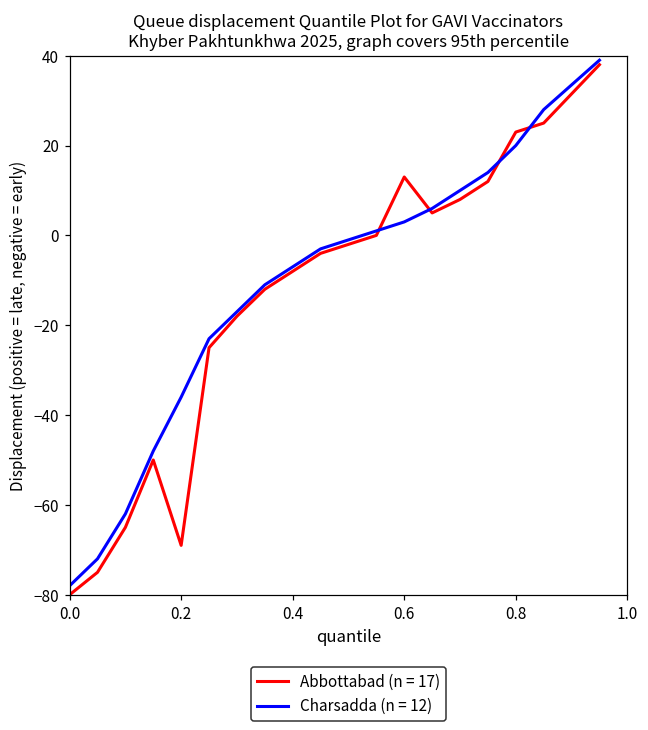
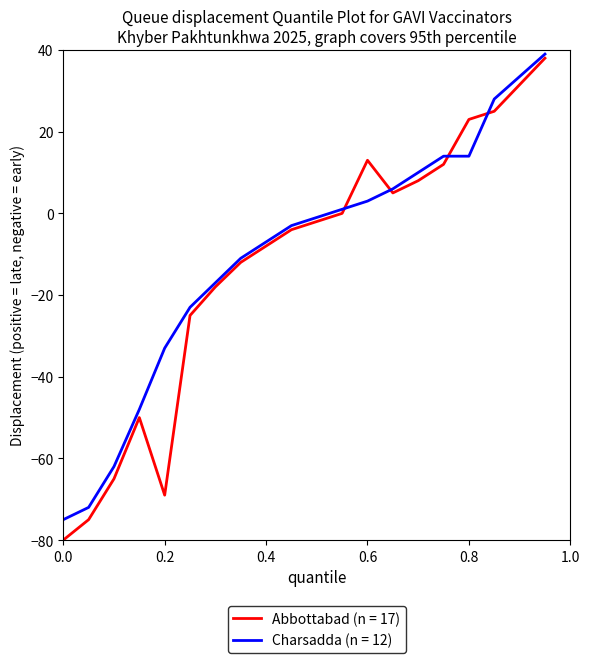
  {
    "Abbottabad (n = 17)": {
      "0.0": -80,
      "0.2": -69,
      "0.4": -8,
      "0.6": 13,
      "0.8": 23
    },
    "Charsadda (n = 12)": {
-     "0.0": -78,
-     "0.2": -36,
+     "0.0": -75,
+     "0.2": -33,
      "0.4": -7,
      "0.6": 3,
-     "0.8": 20
+     "0.8": 14
    }
  }
